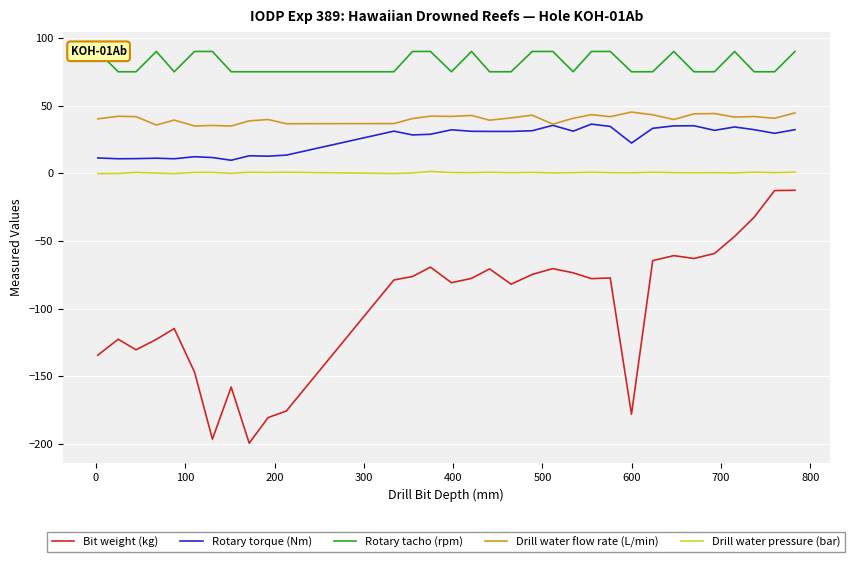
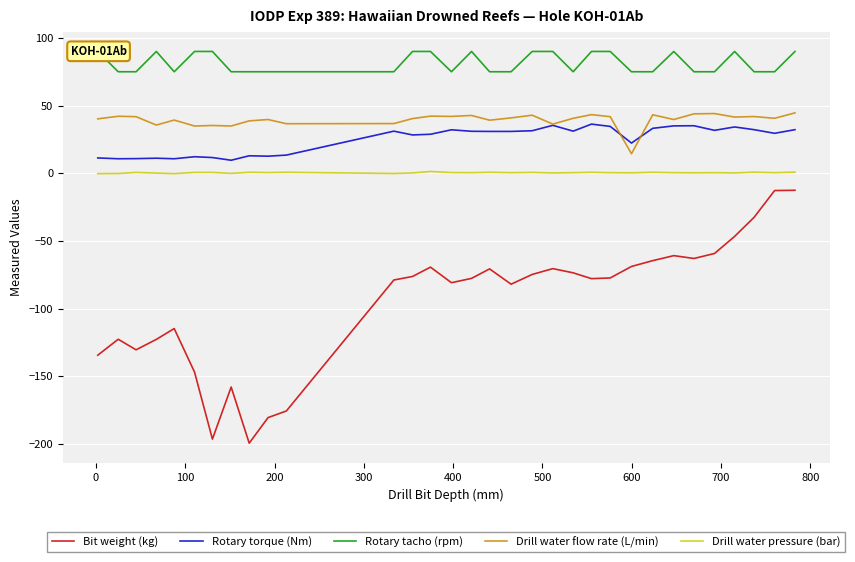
  {
    "Bit weight (kg)": {
-     "600": -178
+     "600": -69
    },
    "Rotary torque (Nm)": {
      "600": 22
    },
    "Rotary tacho (rpm)": {
      "600": 75
    },
    "Drill water flow rate (L/min)": {
-     "600": 45
+     "600": 14
    },
    "Drill water pressure (bar)": {
      "600": 0
    }
  }
